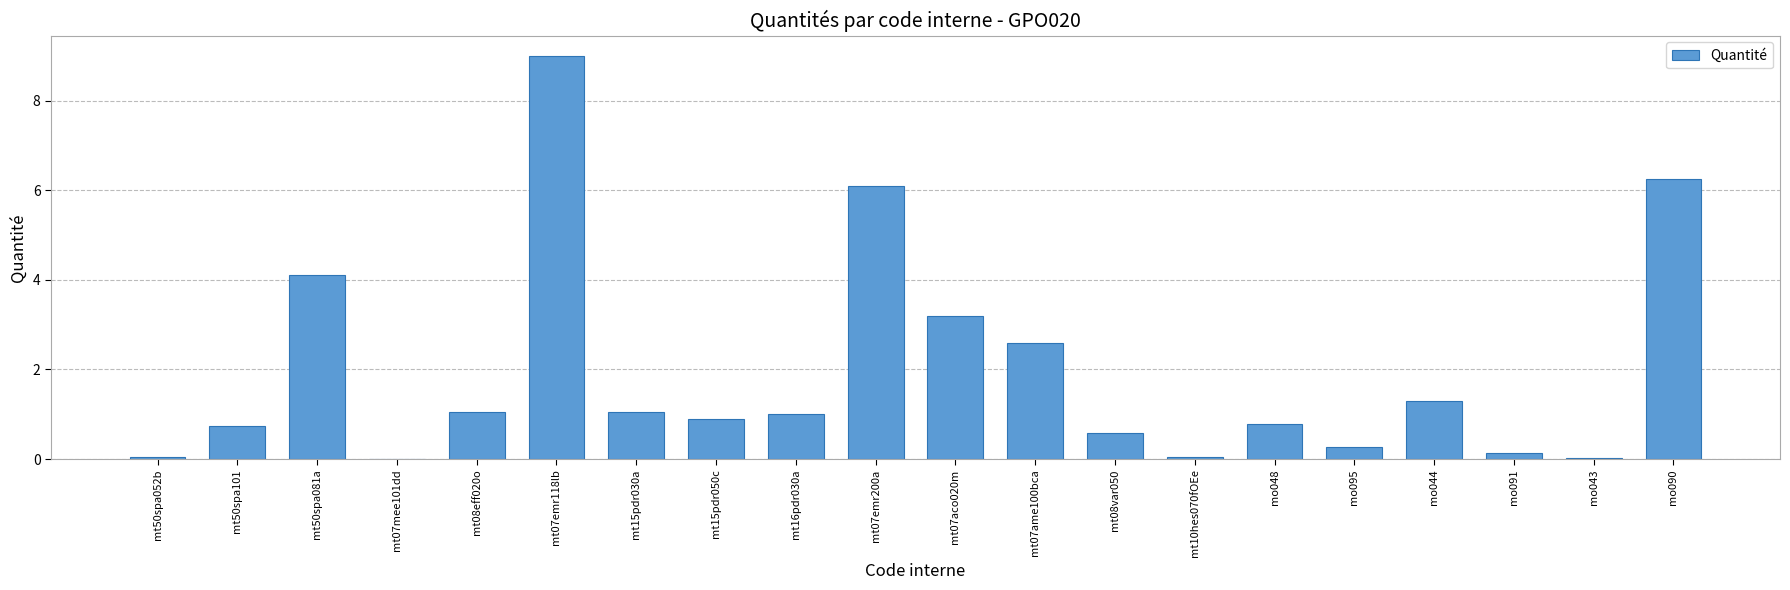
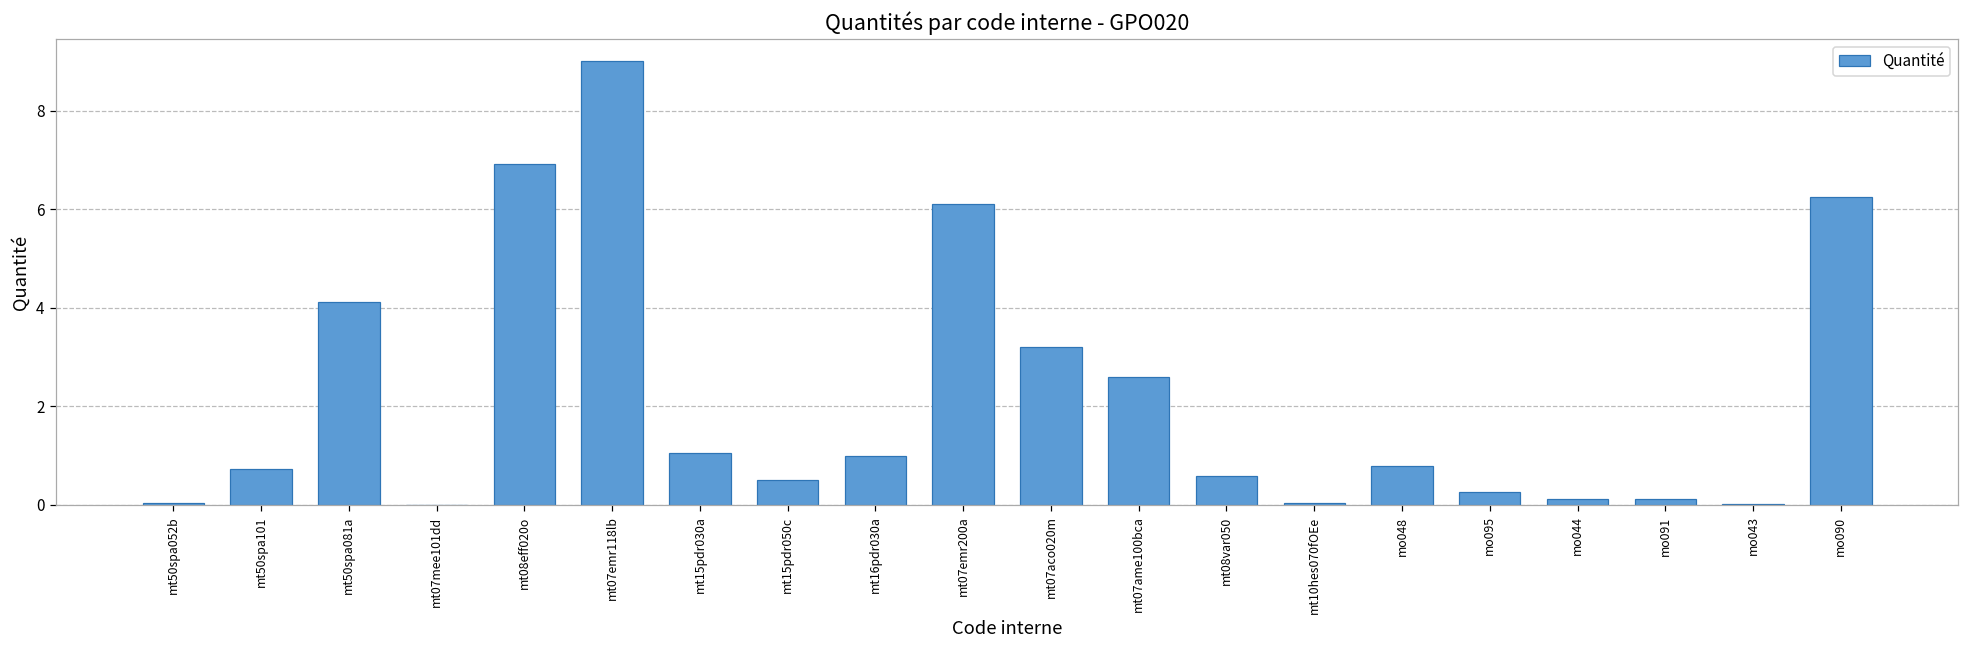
  {
    "mt50spa101": 0.7,
    "mt50spa081a": 4.1,
-   "mt08eff020o": 1.1,
+   "mt08eff020o": 6.9,
    "mt07emr118lb": 9.0,
    "mt15pdr030a": 1.1,
-   "mt15pdr050c": 0.9,
+   "mt15pdr050c": 0.5,
    "mt16pdr030a": 1.0,
    "mt07emr200a": 6.1,
    "mt07aco020m": 3.2,
    "mt07ame100bca": 2.6,
    "mt08var050": 0.6,
    "mo048": 0.8,
    "mo095": 0.3,
-   "mo044": 1.3,
+   "mo044": 0.1,
    "mo091": 0.1,
    "mo090": 6.2
  }
